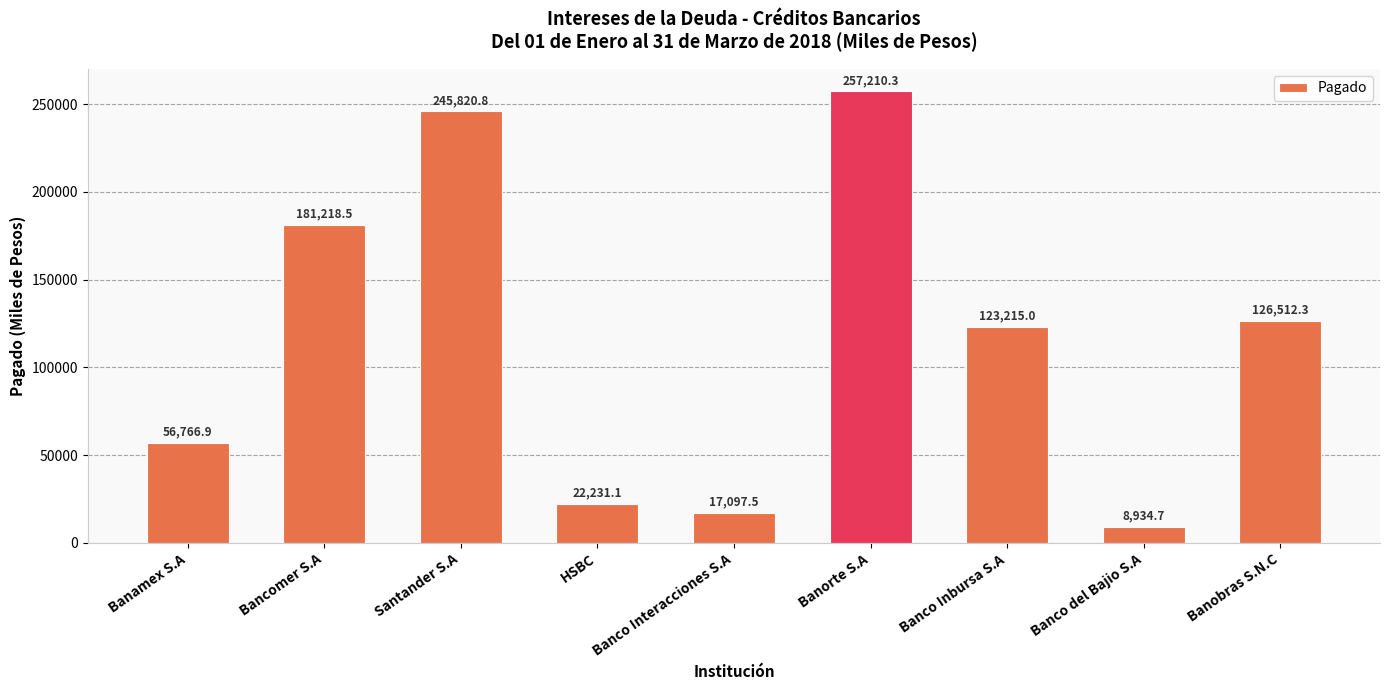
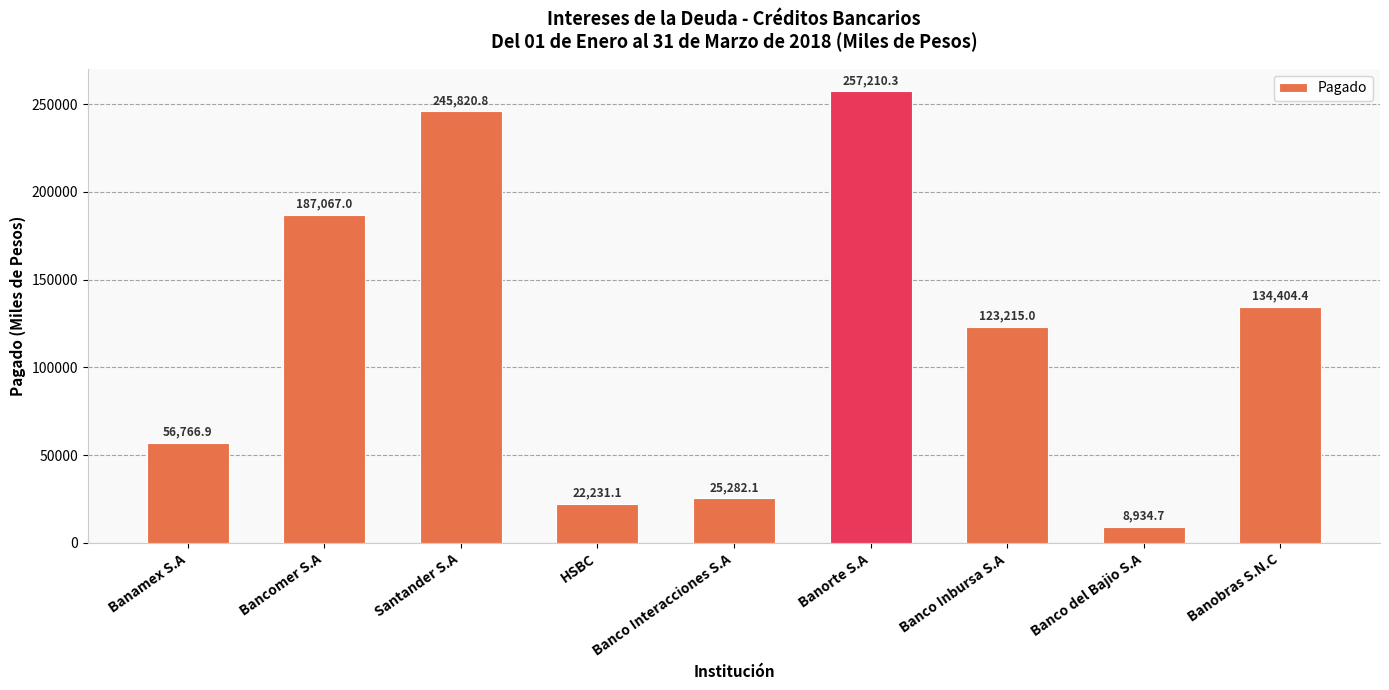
  {
    "Banamex S.A": "56,766.9",
-   "Bancomer S.A": "181,218.5",
+   "Bancomer S.A": "187,067.0",
    "Santander S.A": "245,820.8",
    "HSBC": "22,231.1",
-   "Banco Interacciones S.A": "17,097.5",
+   "Banco Interacciones S.A": "25,282.1",
    "Banorte S.A": "257,210.3",
    "Banco Inbursa S.A": "123,215.0",
    "Banco del Bajio S.A": "8,934.7",
-   "Banobras S.N.C": "126,512.3"
+   "Banobras S.N.C": "134,404.4"
  }
